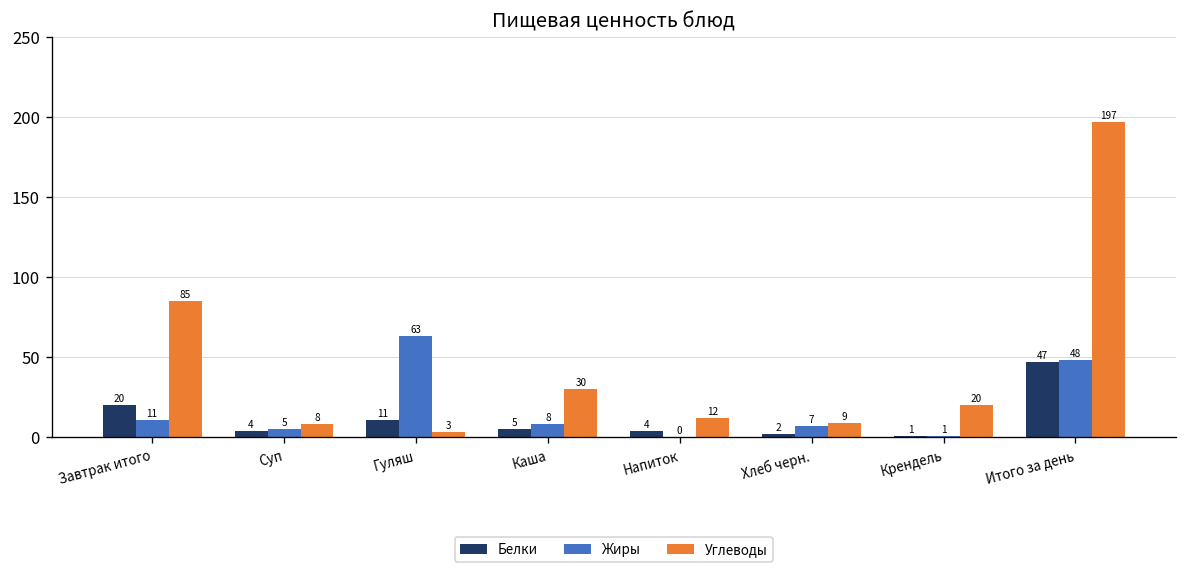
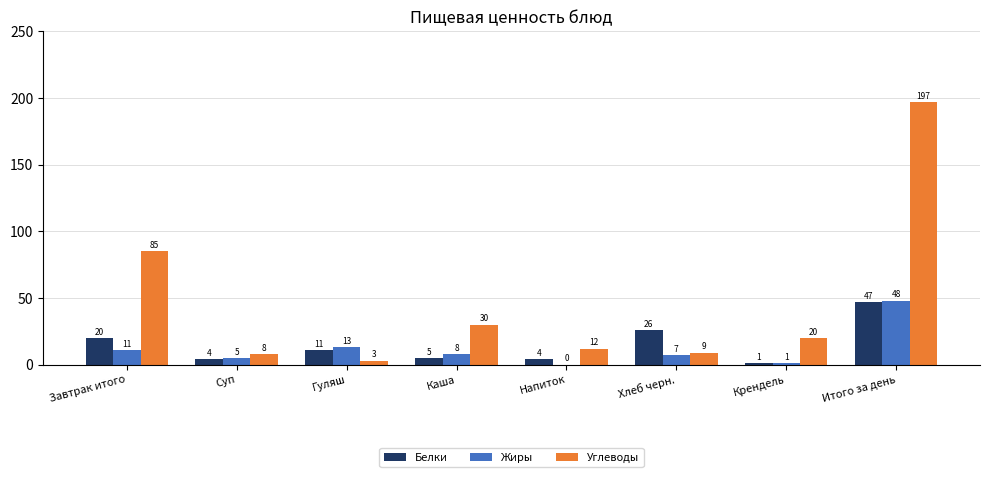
  {
    "Белки": {
      "Завтрак итого": 20,
      "Суп": 4,
      "Гуляш": 11,
      "Каша": 5,
      "Напиток": 4,
-     "Хлеб черн.": 2,
+     "Хлеб черн.": 26,
      "Крендель": 1,
      "Итого за день": 47
    },
    "Жиры": {
      "Завтрак итого": 11,
      "Суп": 5,
-     "Гуляш": 63,
+     "Гуляш": 13,
      "Каша": 8,
      "Напиток": 0,
      "Хлеб черн.": 7,
      "Крендель": 1,
      "Итого за день": 48
    },
    "Углеводы": {
      "Завтрак итого": 85,
      "Суп": 8,
      "Гуляш": 3,
      "Каша": 30,
      "Напиток": 12,
      "Хлеб черн.": 9,
      "Крендель": 20,
      "Итого за день": 197
    }
  }
